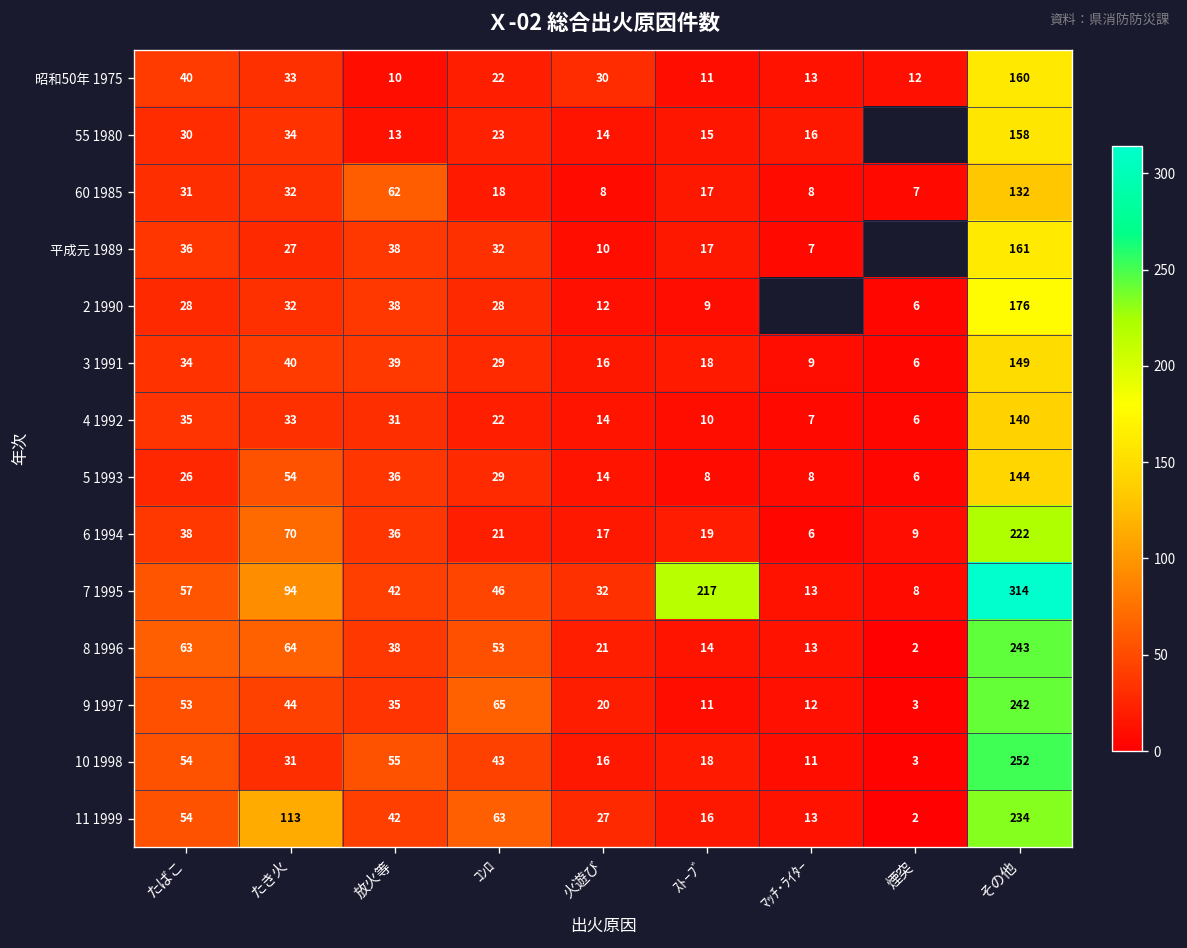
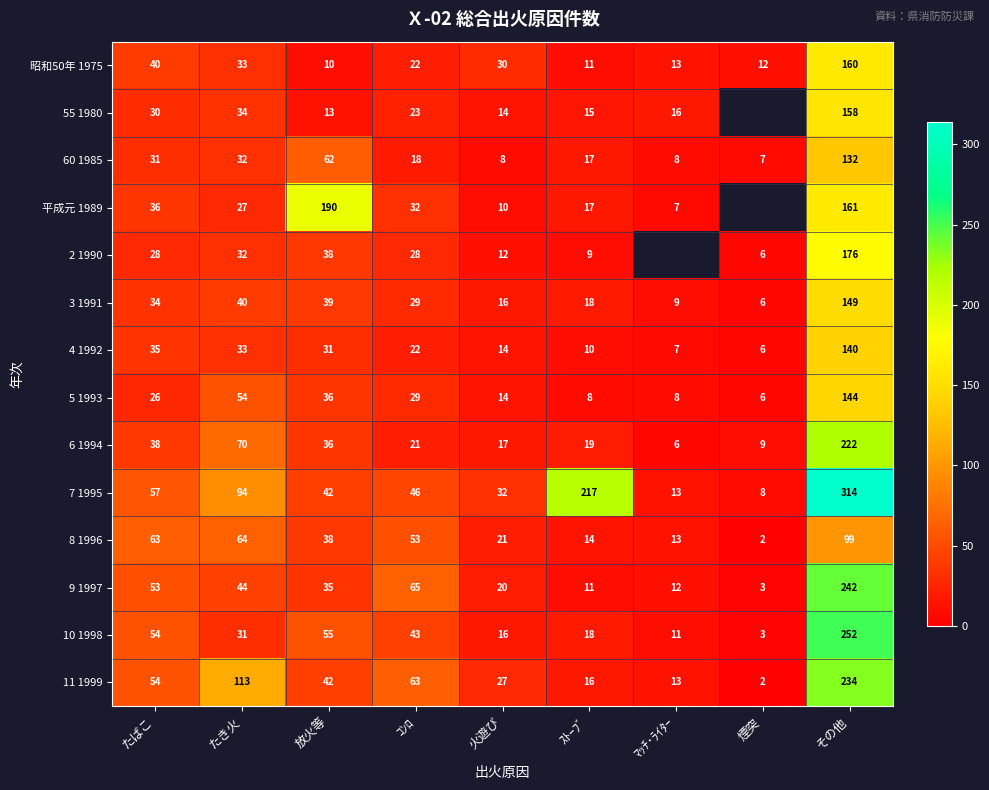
  {
    "昭和50年 1975": {
      "たばこ": 40,
      "たき火": 33,
      "放火等": 10,
      "ｺﾝﾛ": 22,
      "火遊び": 30,
      "ｽﾄｰﾌﾞ": 11,
      "ﾏｯﾁ･ﾗｲﾀｰ": 13,
      "煙突": 12,
      "その他": 160
    },
    "55 1980": {
      "たばこ": 30,
      "たき火": 34,
      "放火等": 13,
      "ｺﾝﾛ": 23,
      "火遊び": 14,
      "ｽﾄｰﾌﾞ": 15,
      "ﾏｯﾁ･ﾗｲﾀｰ": 16,
      "その他": 158
    },
    "60 1985": {
      "たばこ": 31,
      "たき火": 32,
      "放火等": 62,
      "ｺﾝﾛ": 18,
      "火遊び": 8,
      "ｽﾄｰﾌﾞ": 17,
      "ﾏｯﾁ･ﾗｲﾀｰ": 8,
      "煙突": 7,
      "その他": 132
    },
    "平成元 1989": {
      "たばこ": 36,
      "たき火": 27,
-     "放火等": 38,
+     "放火等": 190,
      "ｺﾝﾛ": 32,
      "火遊び": 10,
      "ｽﾄｰﾌﾞ": 17,
      "ﾏｯﾁ･ﾗｲﾀｰ": 7,
      "その他": 161
    },
    "2 1990": {
      "たばこ": 28,
      "たき火": 32,
      "放火等": 38,
      "ｺﾝﾛ": 28,
      "火遊び": 12,
      "ｽﾄｰﾌﾞ": 9,
      "煙突": 6,
      "その他": 176
    },
    "3 1991": {
      "たばこ": 34,
      "たき火": 40,
      "放火等": 39,
      "ｺﾝﾛ": 29,
      "火遊び": 16,
      "ｽﾄｰﾌﾞ": 18,
      "ﾏｯﾁ･ﾗｲﾀｰ": 9,
      "煙突": 6,
      "その他": 149
    },
    "4 1992": {
      "たばこ": 35,
      "たき火": 33,
      "放火等": 31,
      "ｺﾝﾛ": 22,
      "火遊び": 14,
      "ｽﾄｰﾌﾞ": 10,
      "ﾏｯﾁ･ﾗｲﾀｰ": 7,
      "煙突": 6,
      "その他": 140
    },
    "5 1993": {
      "たばこ": 26,
      "たき火": 54,
      "放火等": 36,
      "ｺﾝﾛ": 29,
      "火遊び": 14,
      "ｽﾄｰﾌﾞ": 8,
      "ﾏｯﾁ･ﾗｲﾀｰ": 8,
      "煙突": 6,
      "その他": 144
    },
    "6 1994": {
      "たばこ": 38,
      "たき火": 70,
      "放火等": 36,
      "ｺﾝﾛ": 21,
      "火遊び": 17,
      "ｽﾄｰﾌﾞ": 19,
      "ﾏｯﾁ･ﾗｲﾀｰ": 6,
      "煙突": 9,
      "その他": 222
    },
    "7 1995": {
      "たばこ": 57,
      "たき火": 94,
      "放火等": 42,
      "ｺﾝﾛ": 46,
      "火遊び": 32,
      "ｽﾄｰﾌﾞ": 217,
      "ﾏｯﾁ･ﾗｲﾀｰ": 13,
      "煙突": 8,
      "その他": 314
    },
    "8 1996": {
      "たばこ": 63,
      "たき火": 64,
      "放火等": 38,
      "ｺﾝﾛ": 53,
      "火遊び": 21,
      "ｽﾄｰﾌﾞ": 14,
      "ﾏｯﾁ･ﾗｲﾀｰ": 13,
      "煙突": 2,
-     "その他": 243
+     "その他": 99
    },
    "9 1997": {
      "たばこ": 53,
      "たき火": 44,
      "放火等": 35,
      "ｺﾝﾛ": 65,
      "火遊び": 20,
      "ｽﾄｰﾌﾞ": 11,
      "ﾏｯﾁ･ﾗｲﾀｰ": 12,
      "煙突": 3,
      "その他": 242
    },
    "10 1998": {
      "たばこ": 54,
      "たき火": 31,
      "放火等": 55,
      "ｺﾝﾛ": 43,
      "火遊び": 16,
      "ｽﾄｰﾌﾞ": 18,
      "ﾏｯﾁ･ﾗｲﾀｰ": 11,
      "煙突": 3,
      "その他": 252
    },
    "11 1999": {
      "たばこ": 54,
      "たき火": 113,
      "放火等": 42,
      "ｺﾝﾛ": 63,
      "火遊び": 27,
      "ｽﾄｰﾌﾞ": 16,
      "ﾏｯﾁ･ﾗｲﾀｰ": 13,
      "煙突": 2,
      "その他": 234
    }
  }
